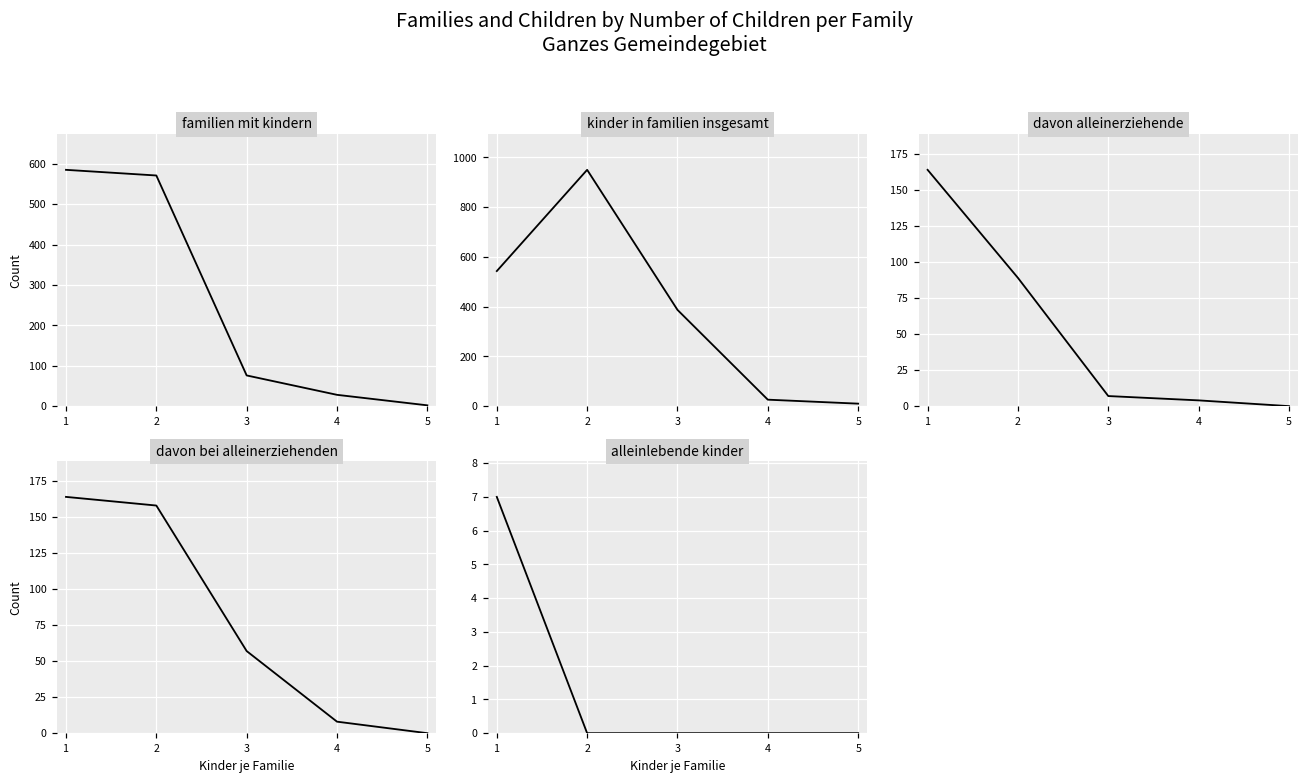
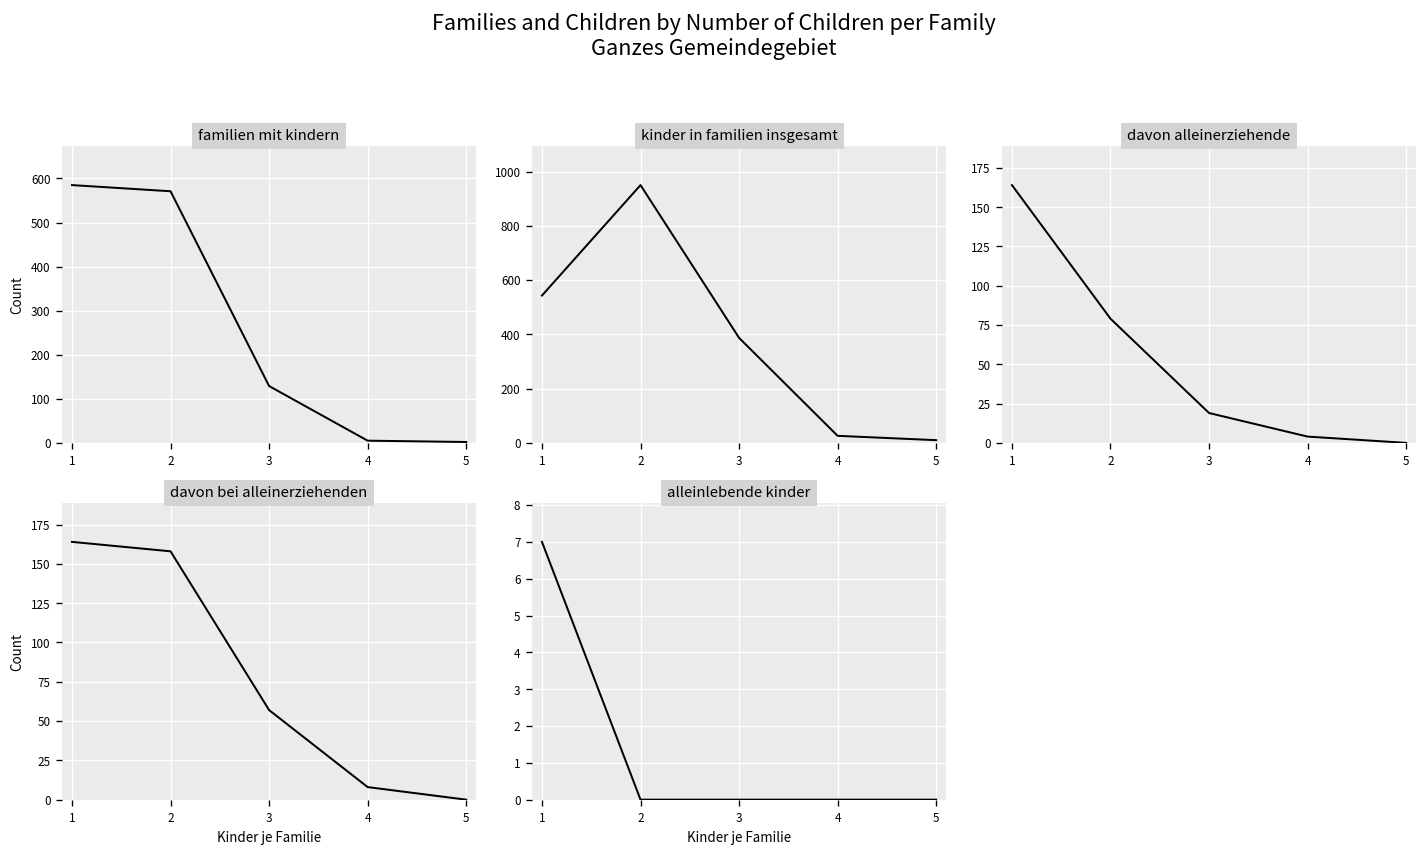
  {
    "familien mit kindern": {
      "1": 590,
      "2": 570,
-     "3": 80,
-     "4": 30,
+     "3": 130,
+     "4": 10,
      "5": 0
    },
    "kinder in familien insgesamt": {
      "1": 540,
      "2": 950,
      "3": 390,
      "4": 30,
      "5": 10
    },
    "davon alleinerziehende": {
      "1": 164,
-     "2": 89,
-     "3": 7,
+     "2": 79,
+     "3": 19,
      "4": 4,
      "5": 0
    },
    "davon bei alleinerziehenden": {
      "1": 164,
      "2": 158,
      "3": 57,
      "4": 8,
      "5": 0
    },
    "alleinlebende kinder": {
      "1": 7.0,
      "2": 0.0,
      "3": 0.0,
      "4": 0.0,
      "5": 0.0
    }
  }
